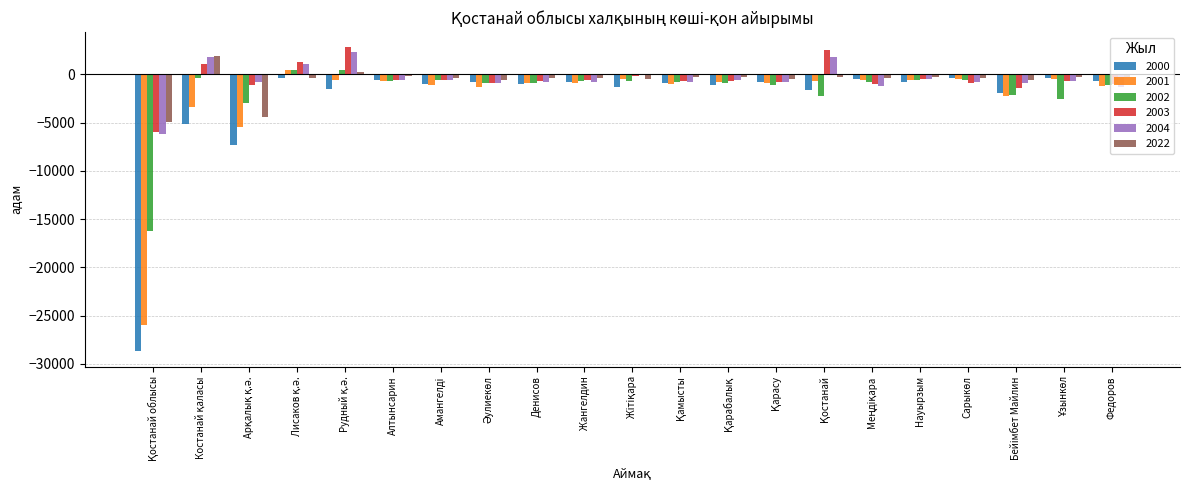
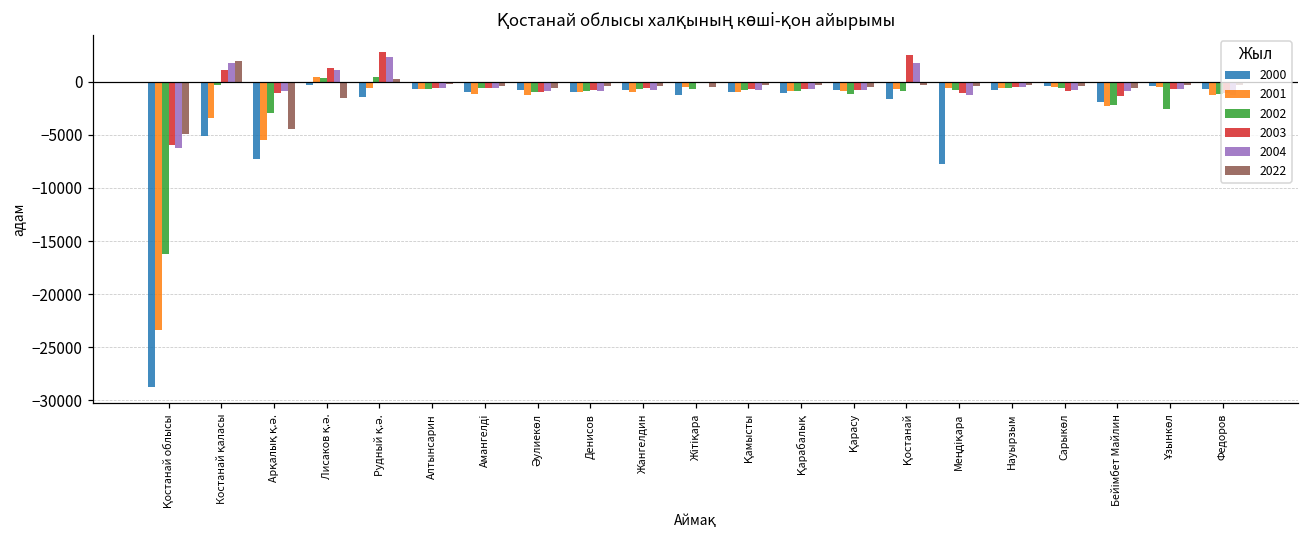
  {
    "2000": {
      "Қостанай облысы": -29000,
      "Костанай қаласы": -5000,
      "Арқалық қ.ә.": -7000,
      "Лисаков қ.ә.": 0,
      "Рудный қ.ә.": -1000,
      "Алтынсарин": -1000,
      "Амангелді": -1000,
      "Әулиекөл": -1000,
      "Денисов": -1000,
      "Жангелдин": -1000,
      "Жітіқара": -1000,
      "Қамысты": -1000,
      "Қарабалық": -1000,
      "Қарасу": -1000,
      "Қостанай": -2000,
-     "Меңдіқара": -1000,
+     "Меңдіқара": -8000,
      "Науырзым": -1000,
      "Сарыкөл": 0,
      "Бейімбет Майлин": -2000,
      "Ұзынкөл": 0,
      "Федоров": -1000
    },
    "2001": {
-     "Қостанай облысы": -26000,
+     "Қостанай облысы": -23000,
      "Костанай қаласы": -3000,
      "Арқалық қ.ә.": -5000,
      "Лисаков қ.ә.": 0,
      "Рудный қ.ә.": -1000,
      "Алтынсарин": -1000,
      "Амангелді": -1000,
      "Әулиекөл": -1000,
      "Денисов": -1000,
      "Жангелдин": -1000,
      "Жітіқара": -1000,
      "Қамысты": -1000,
      "Қарабалық": -1000,
      "Қарасу": -1000,
      "Қостанай": -1000,
      "Меңдіқара": -1000,
      "Науырзым": -1000,
      "Сарыкөл": 0,
      "Бейімбет Майлин": -2000,
      "Ұзынкөл": 0,
      "Федоров": -1000
    },
    "2002": {
      "Қостанай облысы": -16000,
      "Костанай қаласы": 0,
      "Арқалық қ.ә.": -3000,
      "Лисаков қ.ә.": 0,
      "Рудный қ.ә.": 0,
      "Алтынсарин": -1000,
      "Амангелді": -1000,
      "Әулиекөл": -1000,
      "Денисов": -1000,
      "Жангелдин": -1000,
      "Жітіқара": -1000,
      "Қамысты": -1000,
      "Қарабалық": -1000,
      "Қарасу": -1000,
-     "Қостанай": -2000,
+     "Қостанай": -1000,
      "Меңдіқара": -1000,
      "Науырзым": -1000,
      "Сарыкөл": -1000,
      "Бейімбет Майлин": -2000,
      "Ұзынкөл": -3000,
      "Федоров": -1000
    },
    "2003": {
      "Қостанай облысы": -6000,
      "Костанай қаласы": 1000,
      "Арқалық қ.ә.": -1000,
      "Лисаков қ.ә.": 1000,
      "Рудный қ.ә.": 3000,
      "Алтынсарин": -1000,
      "Амангелді": -1000,
      "Әулиекөл": -1000,
      "Денисов": -1000,
      "Жангелдин": -1000,
      "Қамысты": -1000,
      "Қарабалық": -1000,
      "Қарасу": -1000,
      "Қостанай": 3000,
      "Меңдіқара": -1000,
      "Науырзым": -1000,
      "Сарыкөл": -1000,
      "Бейімбет Майлин": -1000,
      "Ұзынкөл": -1000
    },
    "2004": {
      "Қостанай облысы": -6000,
      "Костанай қаласы": 2000,
      "Арқалық қ.ә.": -1000,
      "Лисаков қ.ә.": 1000,
      "Рудный қ.ә.": 2000,
      "Алтынсарин": -1000,
      "Амангелді": -1000,
      "Әулиекөл": -1000,
      "Денисов": -1000,
      "Жангелдин": -1000,
      "Қамысты": -1000,
      "Қарабалық": -1000,
      "Қарасу": -1000,
      "Қостанай": 2000,
      "Меңдіқара": -1000,
      "Науырзым": 0,
      "Сарыкөл": -1000,
      "Бейімбет Майлин": -1000,
      "Ұзынкөл": -1000
    },
    "2022": {
      "Қостанай облысы": -5000,
      "Костанай қаласы": 2000,
      "Арқалық қ.ә.": -4000,
-     "Лисаков қ.ә.": 0,
+     "Лисаков қ.ә.": -2000,
      "Рудный қ.ә.": 0,
      "Амангелді": 0,
      "Әулиекөл": -1000,
      "Денисов": 0,
      "Жангелдин": 0,
      "Жітіқара": 0,
      "Қамысты": 0,
      "Қарабалық": 0,
      "Қарасу": -1000,
      "Қостанай": 0,
      "Меңдіқара": 0,
      "Науырзым": 0,
      "Сарыкөл": 0,
      "Бейімбет Майлин": -1000,
      "Ұзынкөл": 0
    }
  }
